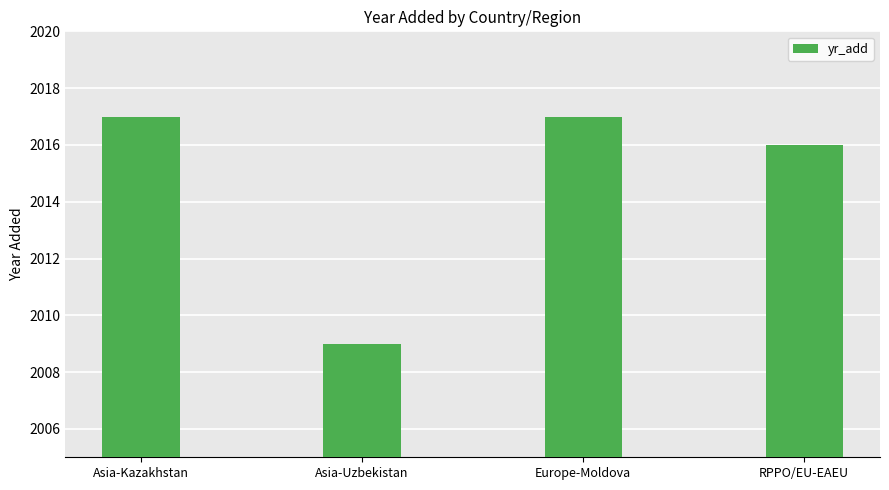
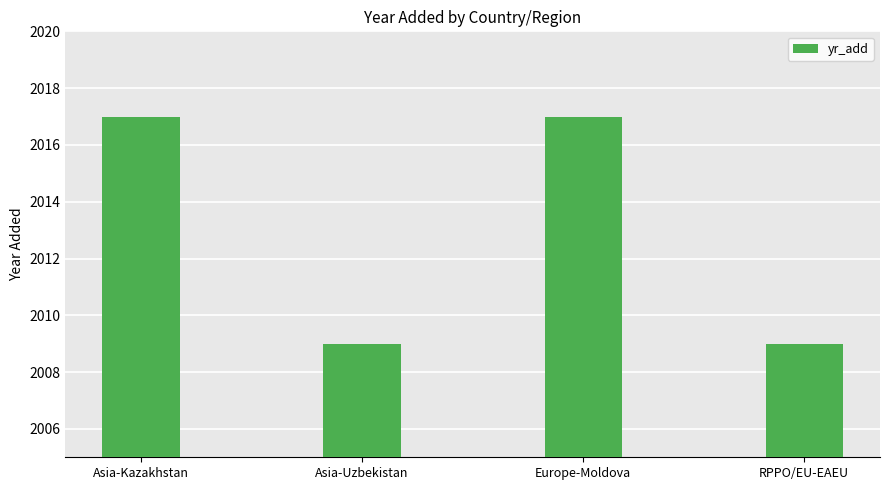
  {
    "Asia-Kazakhstan": 2017,
    "Asia-Uzbekistan": 2009,
    "Europe-Moldova": 2017,
-   "RPPO/EU-EAEU": 2016
+   "RPPO/EU-EAEU": 2009
  }
